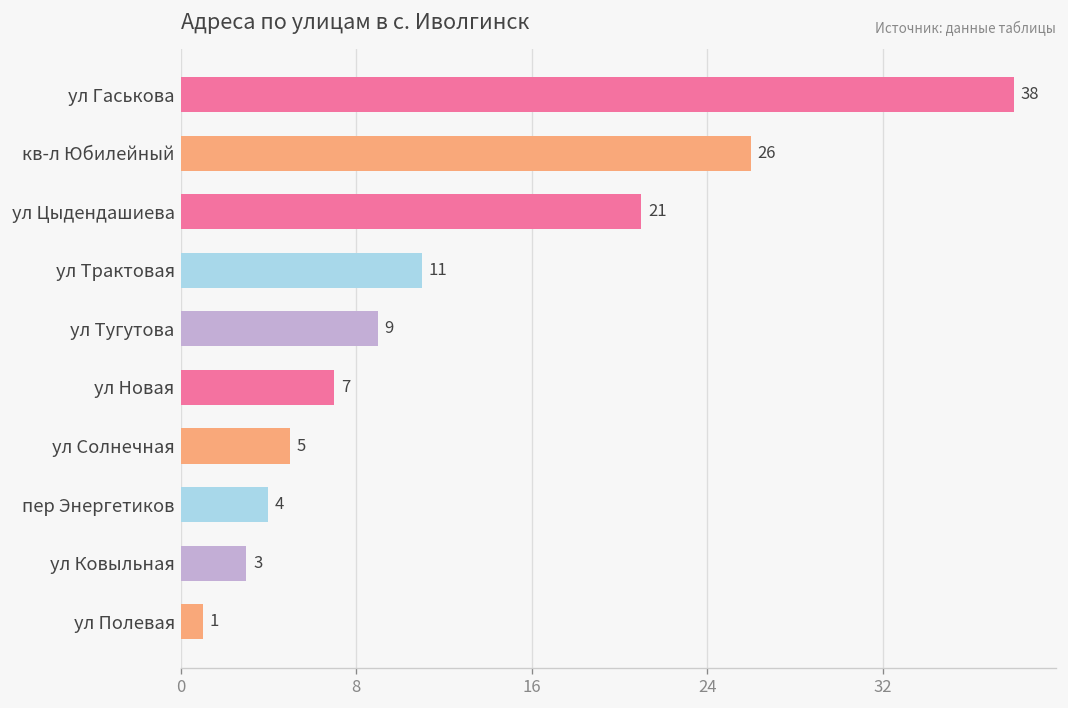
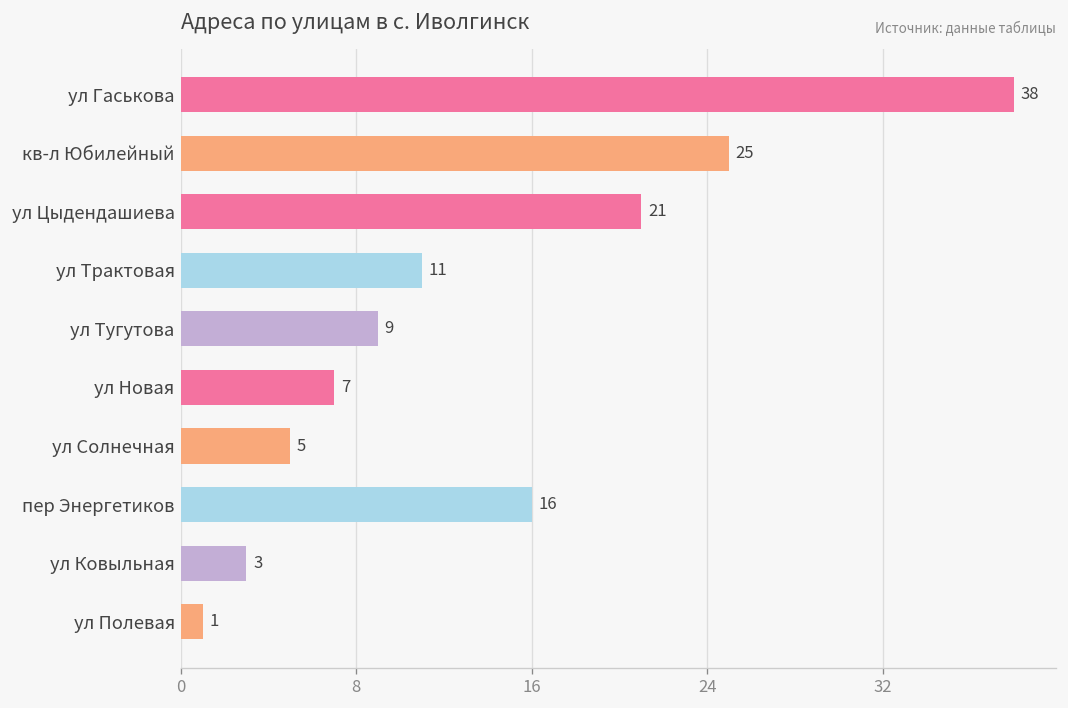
  {
    "ул Гаськова": 38,
-   "кв-л Юбилейный": 26,
+   "кв-л Юбилейный": 25,
    "ул Цыдендашиева": 21,
    "ул Трактовая": 11,
    "ул Тугутова": 9,
    "ул Новая": 7,
    "ул Солнечная": 5,
-   "пер Энергетиков": 4,
+   "пер Энергетиков": 16,
    "ул Ковыльная": 3,
    "ул Полевая": 1
  }
